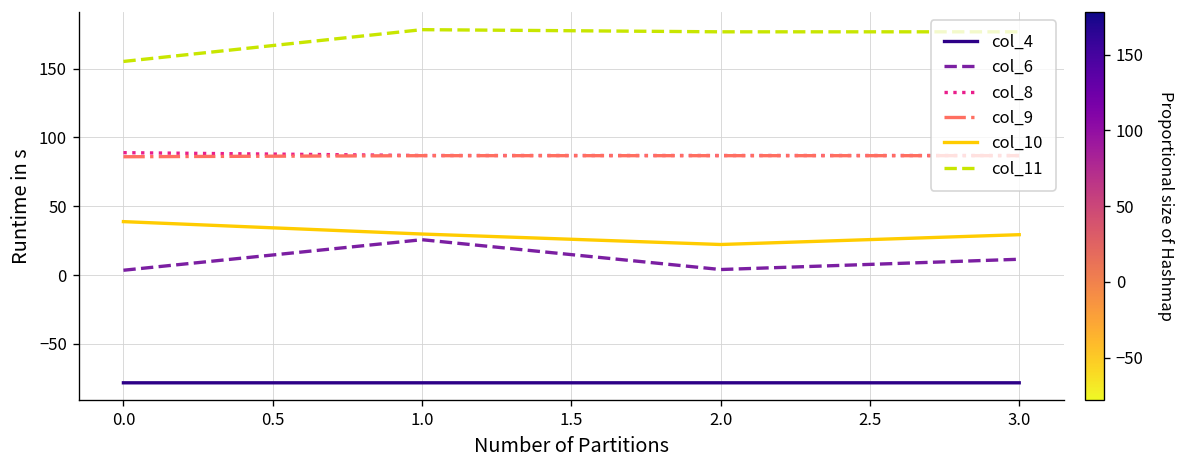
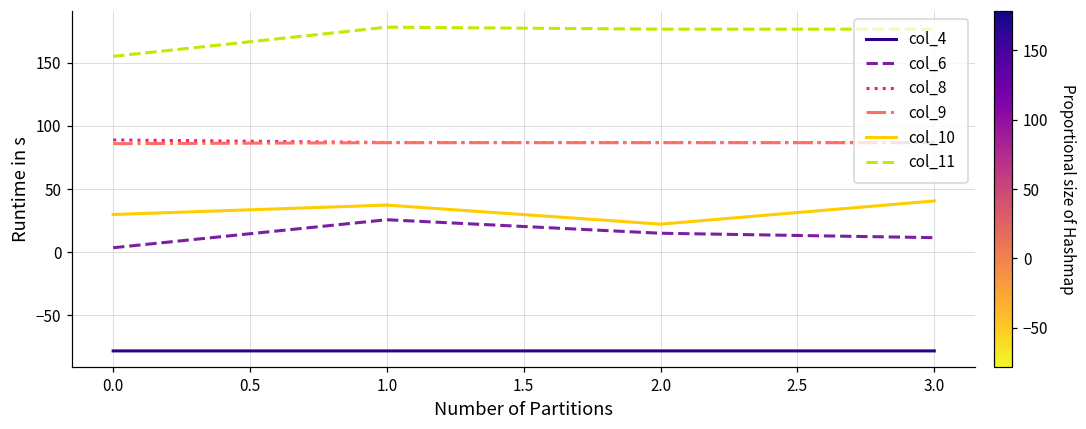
  {
    "col_4": {
      "0.0": -78,
      "1.0": -78,
      "2.0": -78,
      "3.0": -78
    },
    "col_6": {
      "0.0": 4,
      "1.0": 26,
-     "2.0": 4,
+     "2.0": 15,
      "3.0": 12
    },
    "col_8": {
      "0.0": 89
    },
    "col_9": {
      "0.0": 86
    },
    "col_10": {
-     "0.0": 39,
-     "1.0": 30,
+     "0.0": 30,
+     "1.0": 37,
      "2.0": 22,
-     "3.0": 29
+     "3.0": 41
    },
    "col_11": {
      "0.0": 155,
      "1.0": 178,
      "2.0": 177
    }
  }
